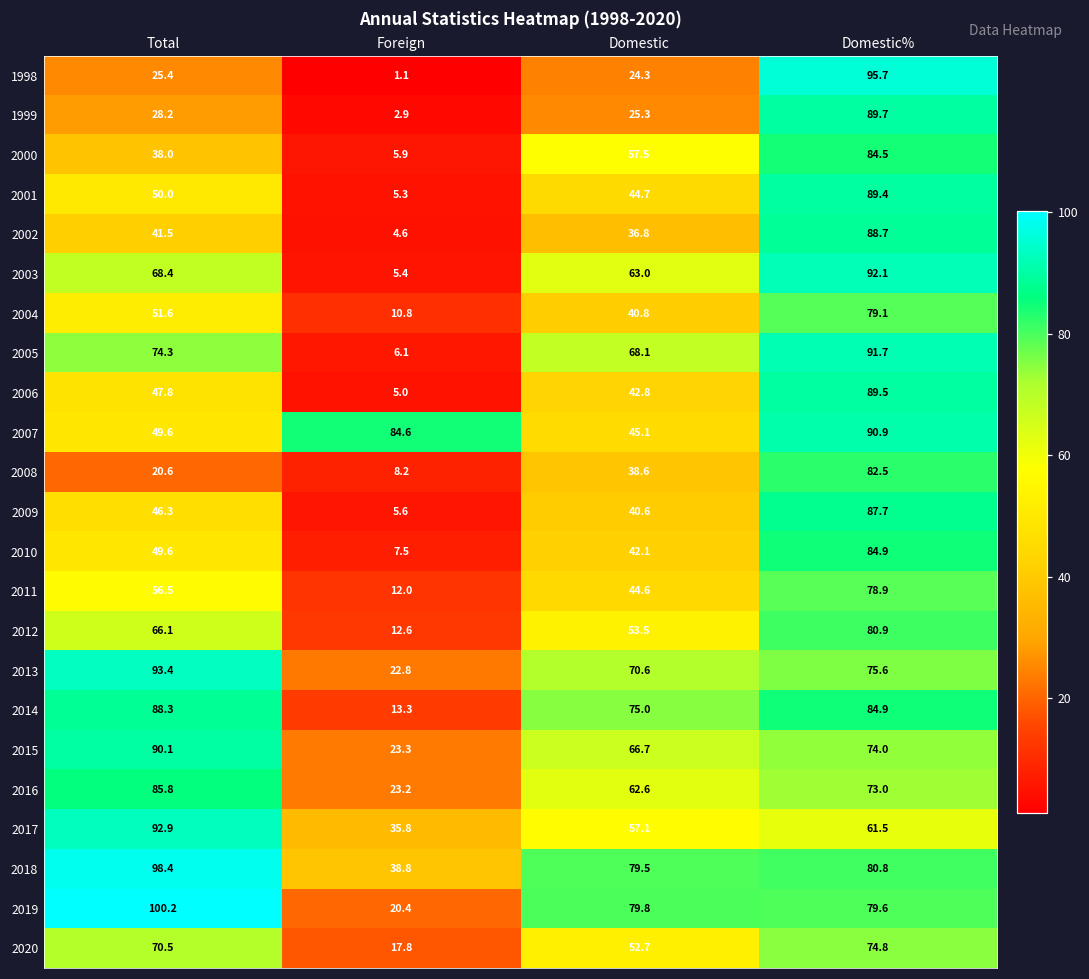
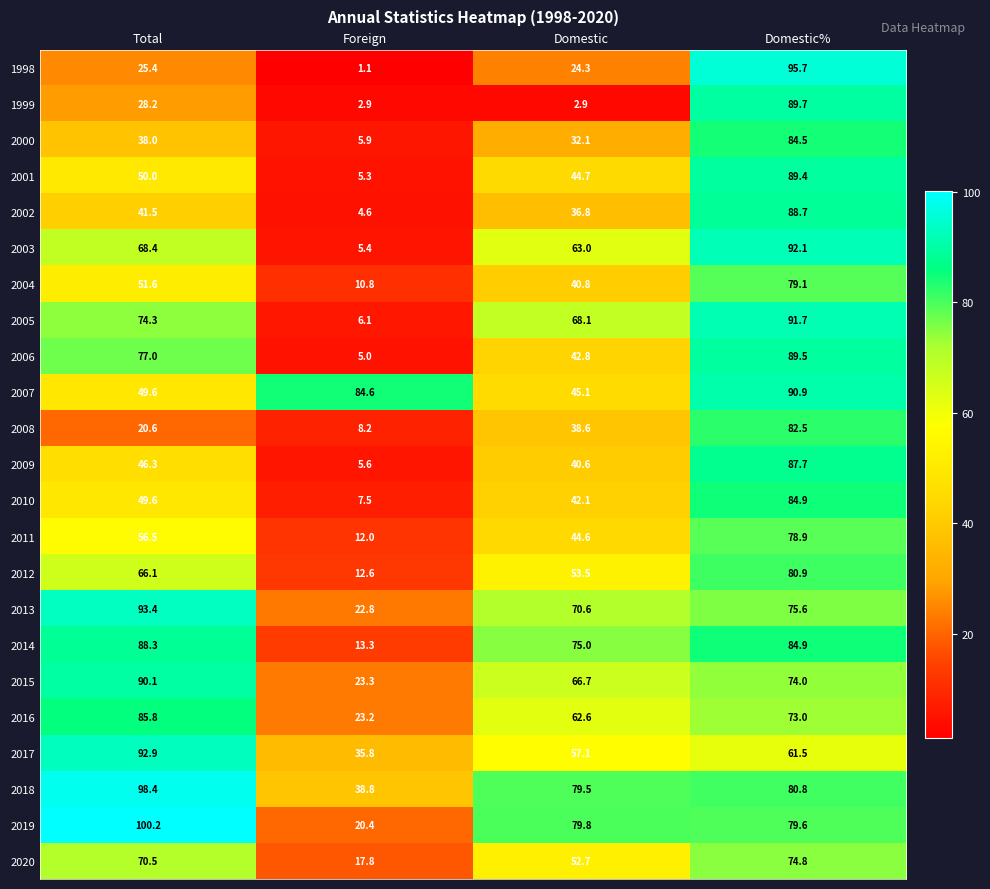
  {
    "1998": {
      "Total": 25.4,
      "Foreign": 1.1,
      "Domestic": 24.3,
      "Domestic%": 95.7
    },
    "1999": {
      "Total": 28.2,
      "Foreign": 2.9,
-     "Domestic": 25.3,
+     "Domestic": 2.9,
      "Domestic%": 89.7
    },
    "2000": {
      "Total": 38.0,
      "Foreign": 5.9,
-     "Domestic": 57.5,
+     "Domestic": 32.1,
      "Domestic%": 84.5
    },
    "2001": {
      "Total": 50.0,
      "Foreign": 5.3,
      "Domestic": 44.7,
      "Domestic%": 89.4
    },
    "2002": {
      "Total": 41.5,
      "Foreign": 4.6,
      "Domestic": 36.8,
      "Domestic%": 88.7
    },
    "2003": {
      "Total": 68.4,
      "Foreign": 5.4,
      "Domestic": 63.0,
      "Domestic%": 92.1
    },
    "2004": {
      "Total": 51.6,
      "Foreign": 10.8,
      "Domestic": 40.8,
      "Domestic%": 79.1
    },
    "2005": {
      "Total": 74.3,
      "Foreign": 6.1,
      "Domestic": 68.1,
      "Domestic%": 91.7
    },
    "2006": {
-     "Total": 47.8,
+     "Total": 77.0,
      "Foreign": 5.0,
      "Domestic": 42.8,
      "Domestic%": 89.5
    },
    "2007": {
      "Total": 49.6,
      "Foreign": 84.6,
      "Domestic": 45.1,
      "Domestic%": 90.9
    },
    "2008": {
      "Total": 20.6,
      "Foreign": 8.2,
      "Domestic": 38.6,
      "Domestic%": 82.5
    },
    "2009": {
      "Total": 46.3,
      "Foreign": 5.6,
      "Domestic": 40.6,
      "Domestic%": 87.7
    },
    "2010": {
      "Total": 49.6,
      "Foreign": 7.5,
      "Domestic": 42.1,
      "Domestic%": 84.9
    },
    "2011": {
      "Total": 56.5,
      "Foreign": 12.0,
      "Domestic": 44.6,
      "Domestic%": 78.9
    },
    "2012": {
      "Total": 66.1,
      "Foreign": 12.6,
      "Domestic": 53.5,
      "Domestic%": 80.9
    },
    "2013": {
      "Total": 93.4,
      "Foreign": 22.8,
      "Domestic": 70.6,
      "Domestic%": 75.6
    },
    "2014": {
      "Total": 88.3,
      "Foreign": 13.3,
      "Domestic": 75.0,
      "Domestic%": 84.9
    },
    "2015": {
      "Total": 90.1,
      "Foreign": 23.3,
      "Domestic": 66.7,
      "Domestic%": 74.0
    },
    "2016": {
      "Total": 85.8,
      "Foreign": 23.2,
      "Domestic": 62.6,
      "Domestic%": 73.0
    },
    "2017": {
      "Total": 92.9,
      "Foreign": 35.8,
      "Domestic": 57.1,
      "Domestic%": 61.5
    },
    "2018": {
      "Total": 98.4,
      "Foreign": 38.8,
      "Domestic": 79.5,
      "Domestic%": 80.8
    },
    "2019": {
      "Total": 100.2,
      "Foreign": 20.4,
      "Domestic": 79.8,
      "Domestic%": 79.6
    },
    "2020": {
      "Total": 70.5,
      "Foreign": 17.8,
      "Domestic": 52.7,
      "Domestic%": 74.8
    }
  }
